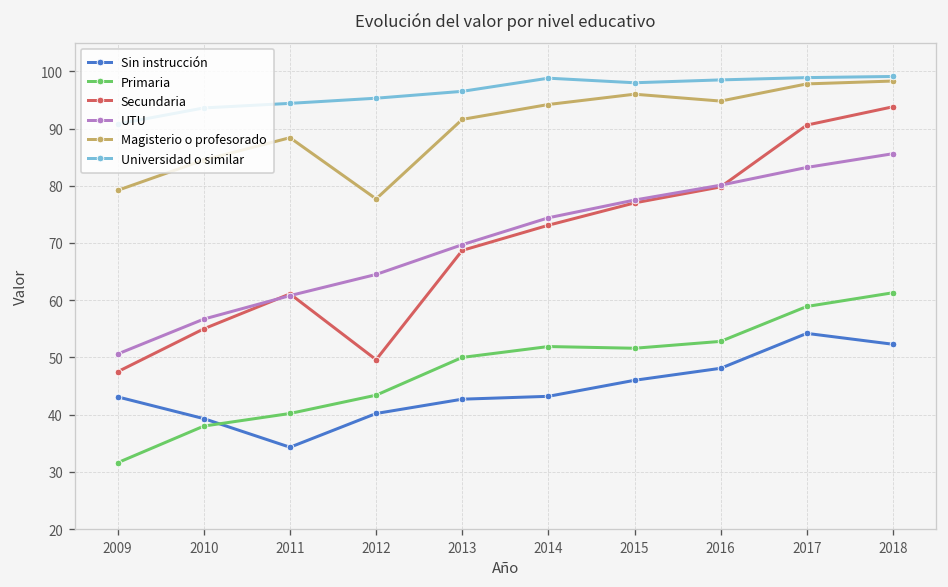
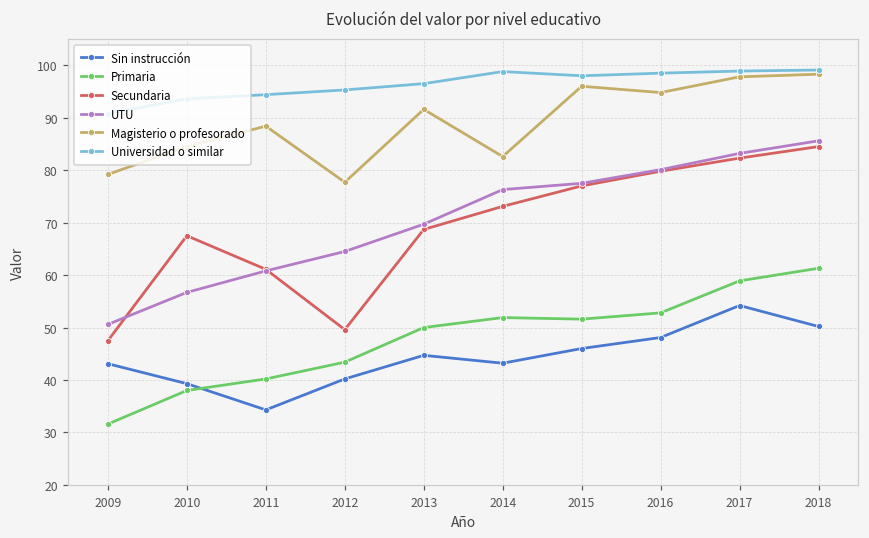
  {
    "Sin instrucción": {
      "2009": 43,
      "2010": 39,
      "2011": 34,
      "2012": 40,
-     "2013": 43,
+     "2013": 45,
      "2014": 43,
      "2015": 46,
      "2016": 48,
      "2017": 54,
-     "2018": 52
+     "2018": 50
    },
    "Primaria": {
      "2009": 32,
      "2010": 38,
      "2011": 40,
      "2012": 43,
      "2013": 50,
      "2014": 52,
      "2015": 52,
      "2016": 53,
      "2017": 59,
      "2018": 61
    },
    "Secundaria": {
      "2009": 48,
-     "2010": 55,
+     "2010": 68,
      "2012": 50,
      "2013": 69,
      "2014": 73,
-     "2017": 91,
-     "2018": 94
+     "2017": 82,
+     "2018": 85
    },
    "UTU": {
      "2009": 51,
      "2010": 57,
      "2012": 65,
      "2013": 70,
-     "2014": 74,
+     "2014": 76,
      "2017": 83,
      "2018": 86
    },
    "Magisterio o profesorado": {
      "2009": 79,
      "2011": 88,
      "2012": 78,
      "2013": 92,
-     "2014": 94,
+     "2014": 83,
      "2015": 96,
      "2016": 95,
      "2017": 98,
      "2018": 98
    },
    "Universidad o similar": {
      "2011": 94,
      "2012": 95,
      "2013": 97,
      "2014": 99,
      "2015": 98,
      "2016": 99,
      "2017": 99,
      "2018": 99
    }
  }
